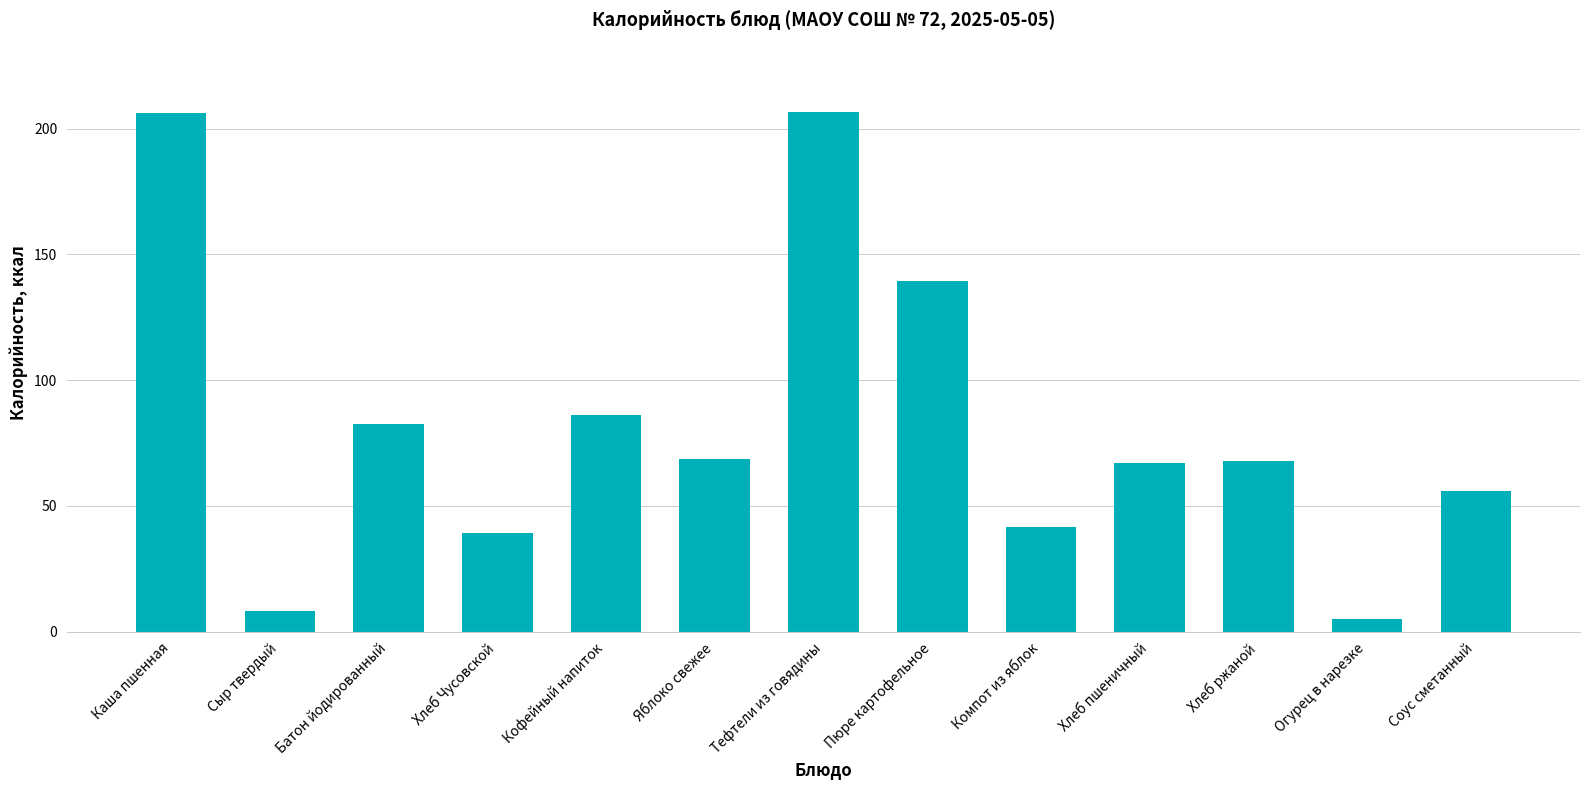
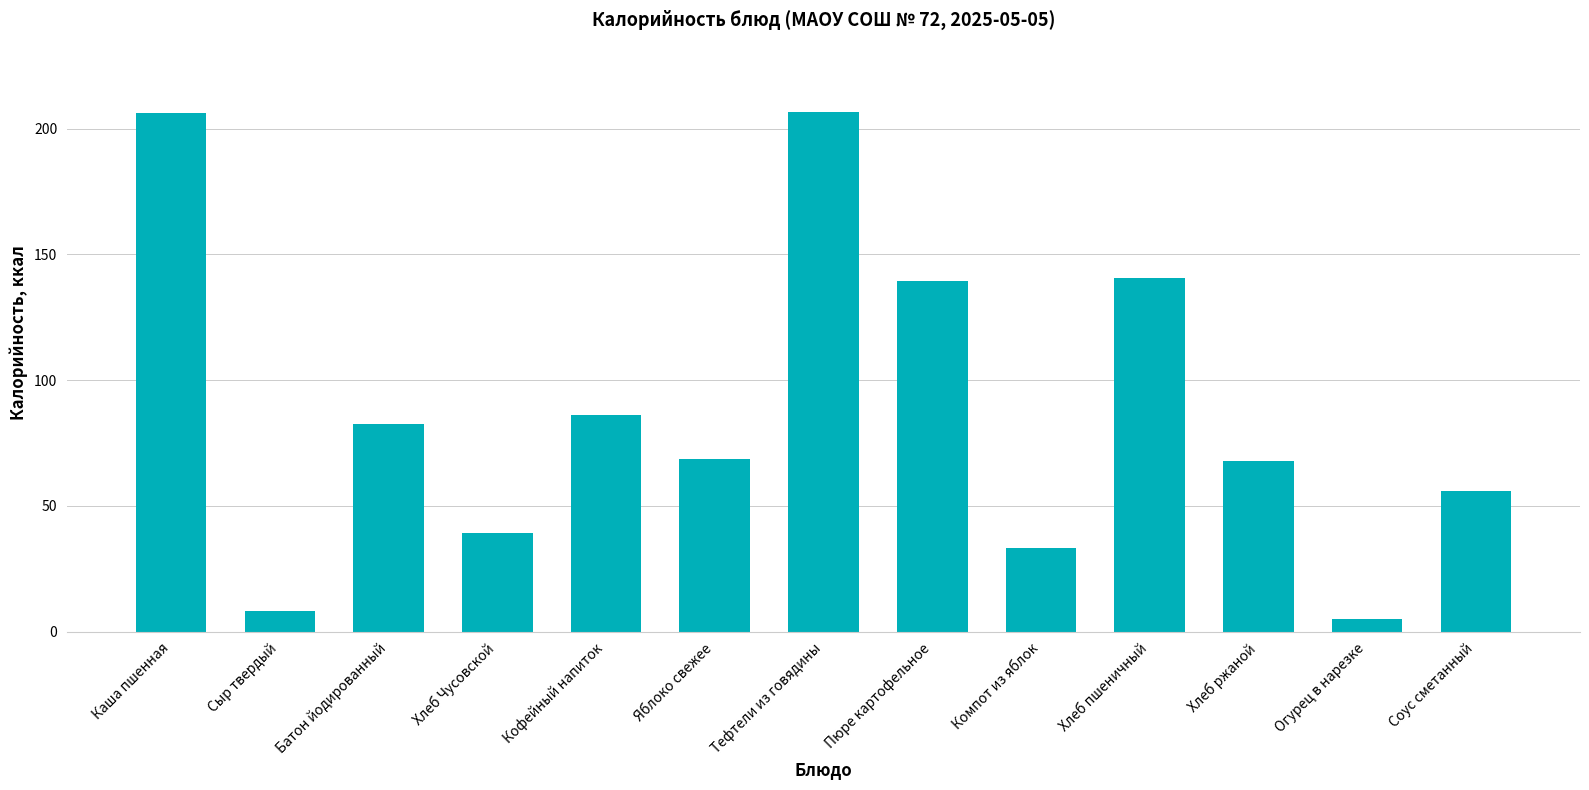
  {
    "Каша пшенная": 206,
    "Сыр твердый": 8,
    "Батон йодированный": 83,
    "Хлеб Чусовской": 39,
    "Кофейный напиток": 86,
    "Яблоко свежее": 69,
    "Тефтели из говядины": 207,
    "Пюре картофельное": 139,
-   "Компот из яблок": 42,
-   "Хлеб пшеничный": 67,
+   "Компот из яблок": 33,
+   "Хлеб пшеничный": 141,
    "Хлеб ржаной": 68,
    "Огурец в нарезке": 5,
    "Соус сметанный": 56
  }
